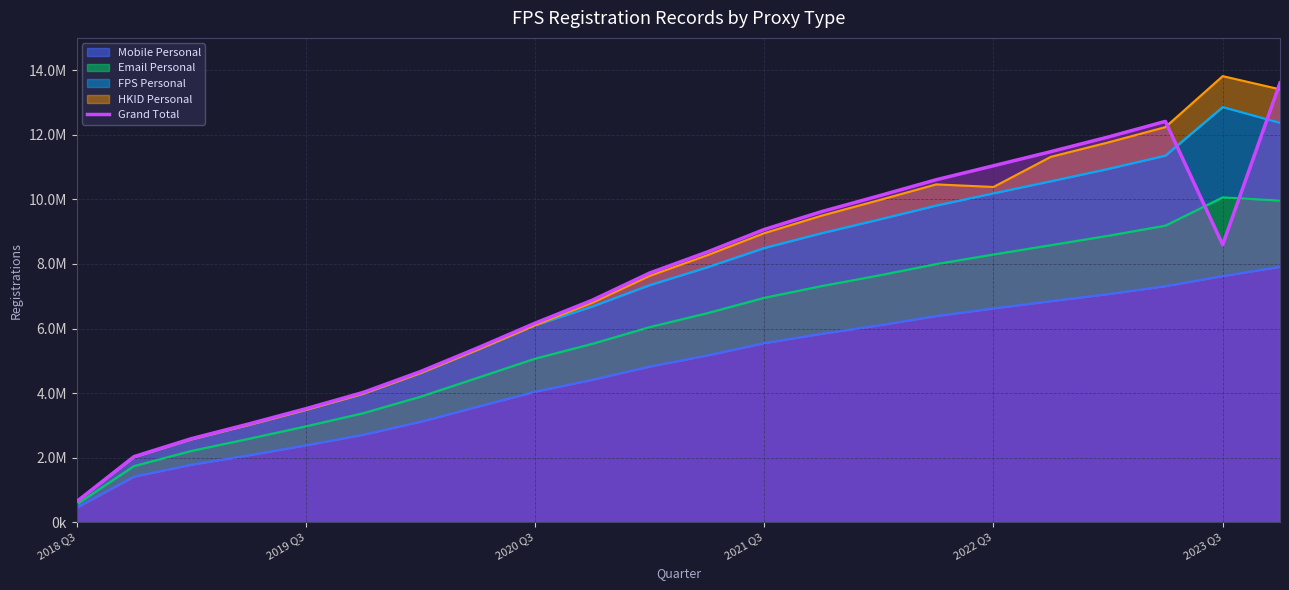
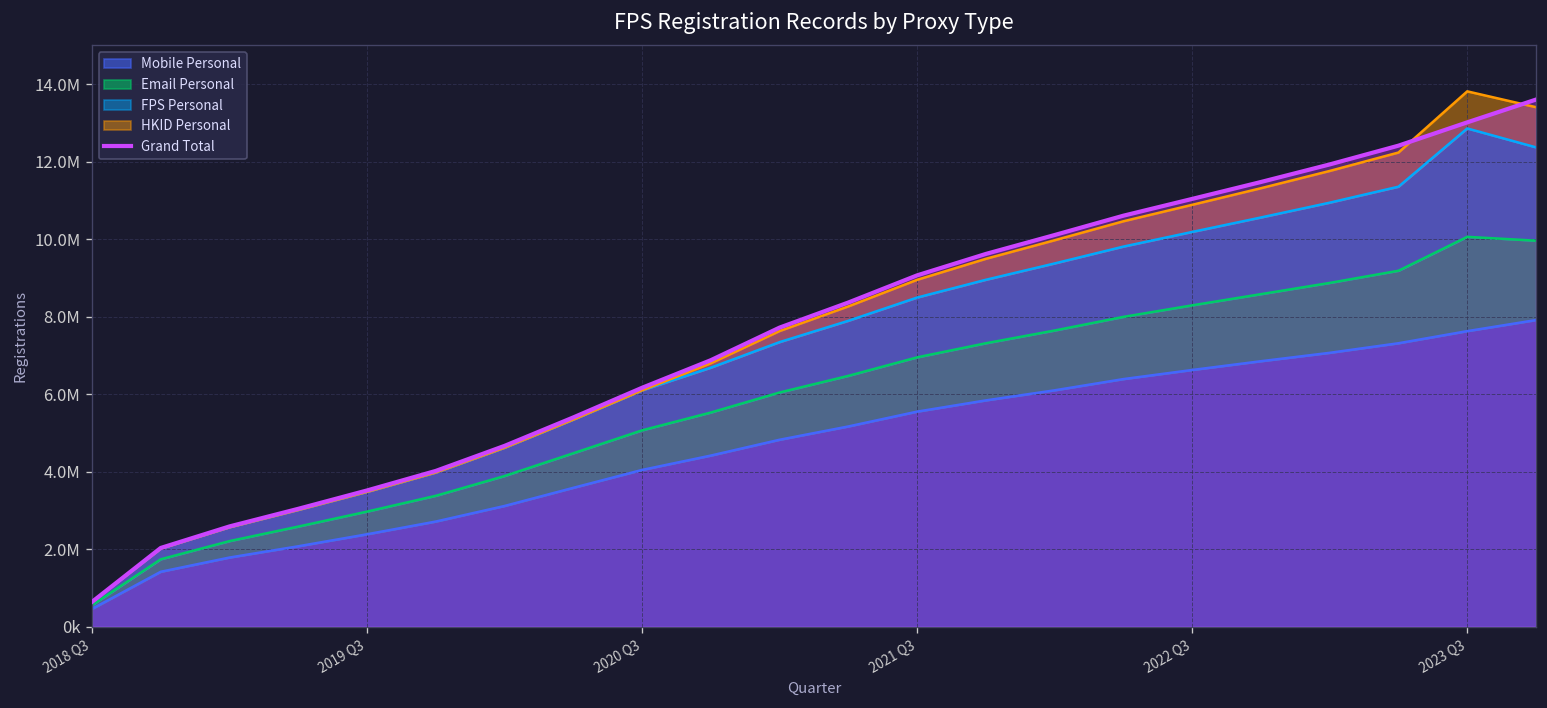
  {
    "Mobile Personal": {
      "2018 Q3": 500000,
      "2019 Q3": 2400000,
      "2020 Q3": 4000000,
      "2021 Q3": 5600000,
      "2022 Q3": 6600000,
      "2023 Q3": 7600000
    },
    "HKID Personal": {
-     "2022 Q3": 200000
+     "2022 Q3": 700000
    },
    "Grand Total": {
      "2021 Q3": 9100000,
      "2022 Q3": 11000000,
-     "2023 Q3": 8600000
+     "2023 Q3": 13000000
    }
  }
